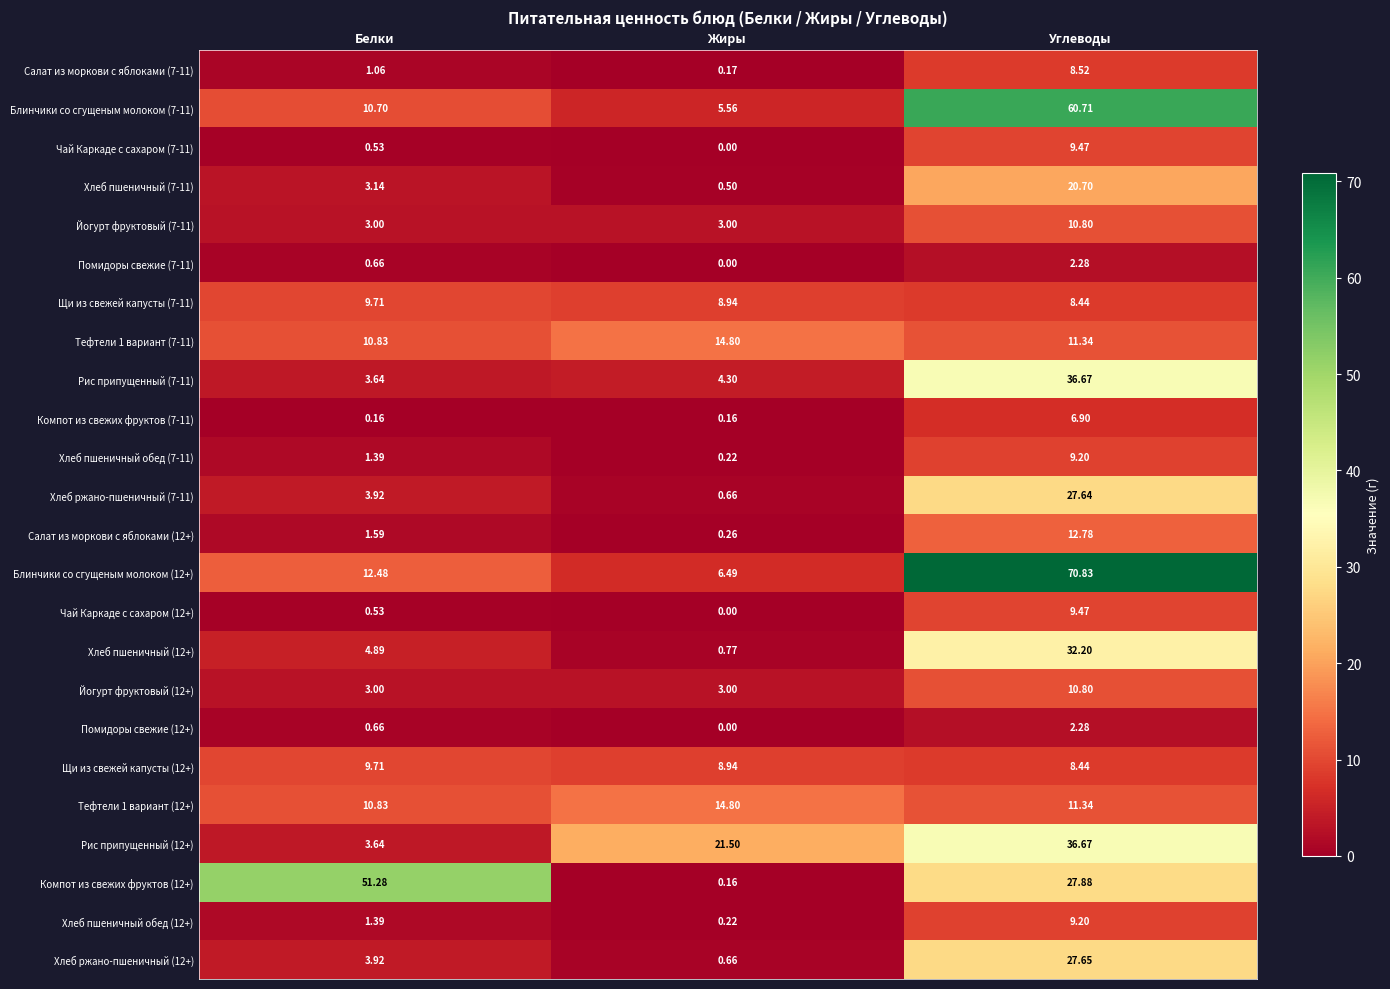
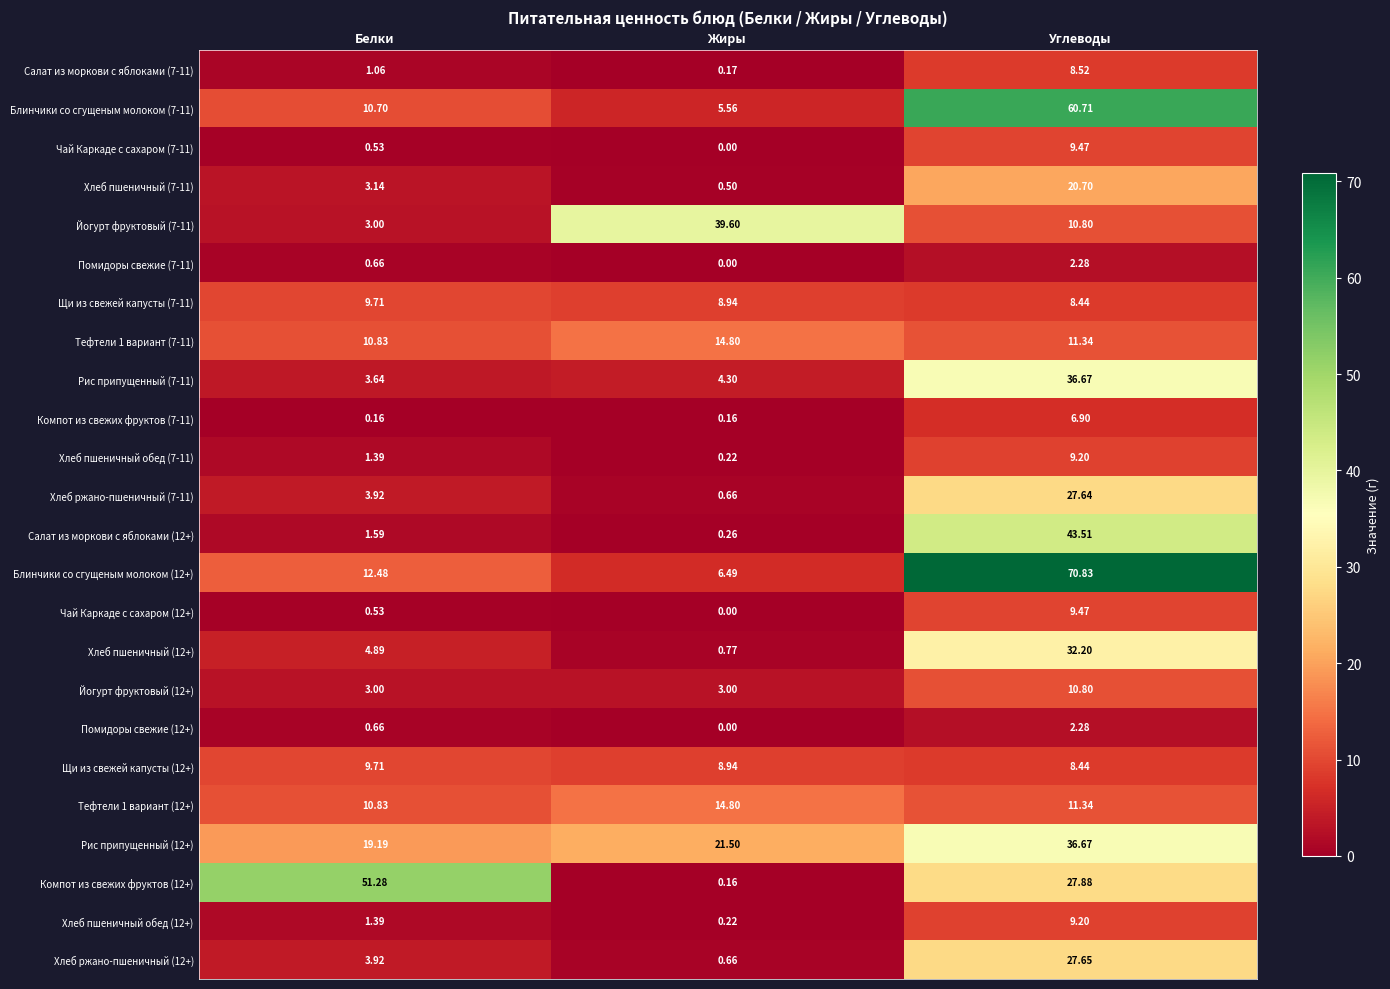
  {
    "Салат из моркови с яблоками (7-11)": {
      "Белки": 1.06,
      "Жиры": 0.17,
      "Углеводы": 8.52
    },
    "Блинчики со сгущеным молоком (7-11)": {
      "Белки": 10.70,
      "Жиры": 5.56,
      "Углеводы": 60.71
    },
    "Чай Каркаде с сахаром (7-11)": {
      "Белки": 0.53,
      "Жиры": 0.00,
      "Углеводы": 9.47
    },
    "Хлеб пшеничный (7-11)": {
      "Белки": 3.14,
      "Жиры": 0.50,
      "Углеводы": 20.70
    },
    "Йогурт фруктовый (7-11)": {
      "Белки": 3.00,
-     "Жиры": 3.00,
+     "Жиры": 39.60,
      "Углеводы": 10.80
    },
    "Помидоры свежие (7-11)": {
      "Белки": 0.66,
      "Жиры": 0.00,
      "Углеводы": 2.28
    },
    "Щи из свежей капусты (7-11)": {
      "Белки": 9.71,
      "Жиры": 8.94,
      "Углеводы": 8.44
    },
    "Тефтели 1 вариант (7-11)": {
      "Белки": 10.83,
      "Жиры": 14.80,
      "Углеводы": 11.34
    },
    "Рис припущенный (7-11)": {
      "Белки": 3.64,
      "Жиры": 4.30,
      "Углеводы": 36.67
    },
    "Компот из свежих фруктов (7-11)": {
      "Белки": 0.16,
      "Жиры": 0.16,
      "Углеводы": 6.90
    },
    "Хлеб пшеничный обед (7-11)": {
      "Белки": 1.39,
      "Жиры": 0.22,
      "Углеводы": 9.20
    },
    "Хлеб ржано-пшеничный (7-11)": {
      "Белки": 3.92,
      "Жиры": 0.66,
      "Углеводы": 27.64
    },
    "Салат из моркови с яблоками (12+)": {
      "Белки": 1.59,
      "Жиры": 0.26,
-     "Углеводы": 12.78
+     "Углеводы": 43.51
    },
    "Блинчики со сгущеным молоком (12+)": {
      "Белки": 12.48,
      "Жиры": 6.49,
      "Углеводы": 70.83
    },
    "Чай Каркаде с сахаром (12+)": {
      "Белки": 0.53,
      "Жиры": 0.00,
      "Углеводы": 9.47
    },
    "Хлеб пшеничный (12+)": {
      "Белки": 4.89,
      "Жиры": 0.77,
      "Углеводы": 32.20
    },
    "Йогурт фруктовый (12+)": {
      "Белки": 3.00,
      "Жиры": 3.00,
      "Углеводы": 10.80
    },
    "Помидоры свежие (12+)": {
      "Белки": 0.66,
      "Жиры": 0.00,
      "Углеводы": 2.28
    },
    "Щи из свежей капусты (12+)": {
      "Белки": 9.71,
      "Жиры": 8.94,
      "Углеводы": 8.44
    },
    "Тефтели 1 вариант (12+)": {
      "Белки": 10.83,
      "Жиры": 14.80,
      "Углеводы": 11.34
    },
    "Рис припущенный (12+)": {
-     "Белки": 3.64,
+     "Белки": 19.19,
      "Жиры": 21.50,
      "Углеводы": 36.67
    },
    "Компот из свежих фруктов (12+)": {
      "Белки": 51.28,
      "Жиры": 0.16,
      "Углеводы": 27.88
    },
    "Хлеб пшеничный обед (12+)": {
      "Белки": 1.39,
      "Жиры": 0.22,
      "Углеводы": 9.20
    },
    "Хлеб ржано-пшеничный (12+)": {
      "Белки": 3.92,
      "Жиры": 0.66,
      "Углеводы": 27.65
    }
  }
